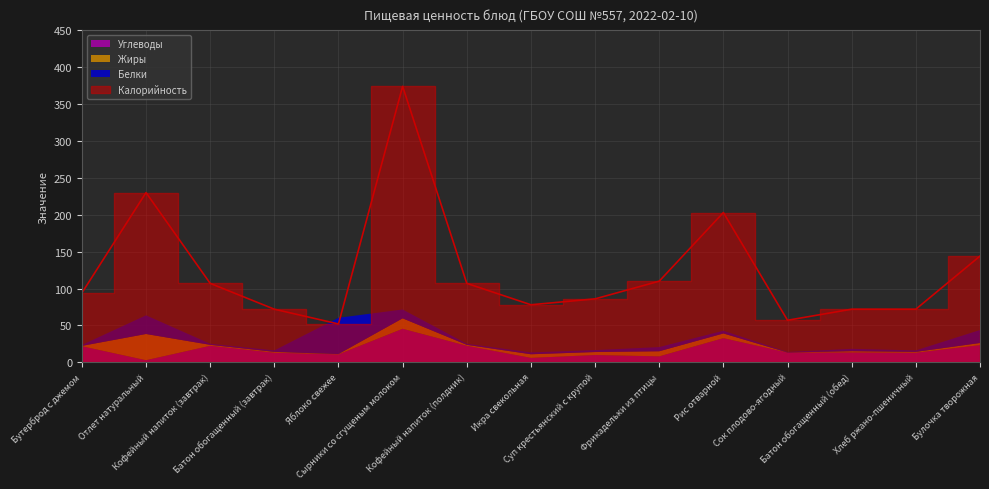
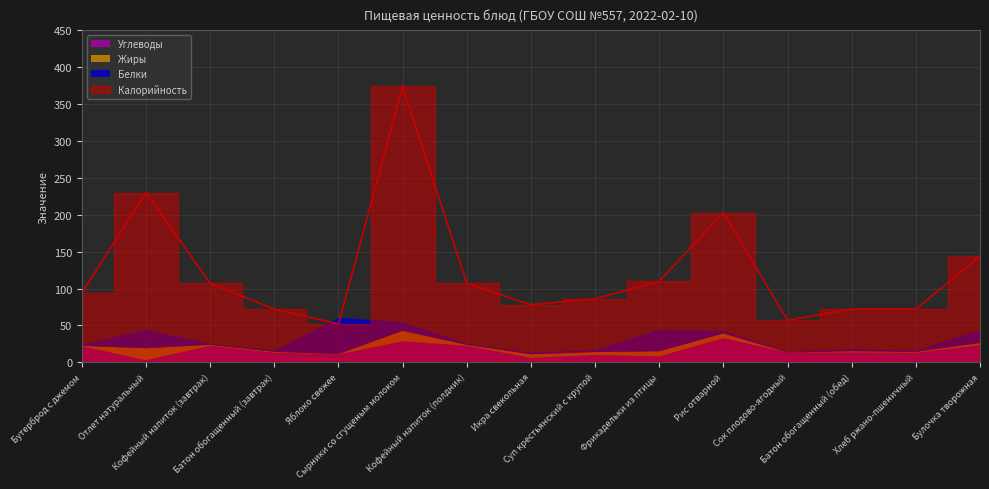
  {
    "Углеводы": {
-     "Сырники со сгущеным молоком": 50,
+     "Сырники со сгущеным молоком": 30,
      "Икра свекольная": 10,
      "Суп крестьянский с крупой": 10,
      "Фрикадельки из птицы": 10,
      "Рис отварной": 30
    },
    "Жиры": {
-     "Отлет натуральный": 40,
+     "Отлет натуральный": 20,
      "Сырники со сгущеным молоком": 10,
      "Фрикадельки из птицы": 10,
      "Рис отварной": 10
    },
    "Белки": {
      "Отлет натуральный": 30,
      "Яблоко свежее": 50,
      "Сырники со сгущеным молоком": 10,
-     "Фрикадельки из птицы": 10,
+     "Фрикадельки из птицы": 30,
      "Рис отварной": 0,
      "Булочка творожная": 20
    }
  }
